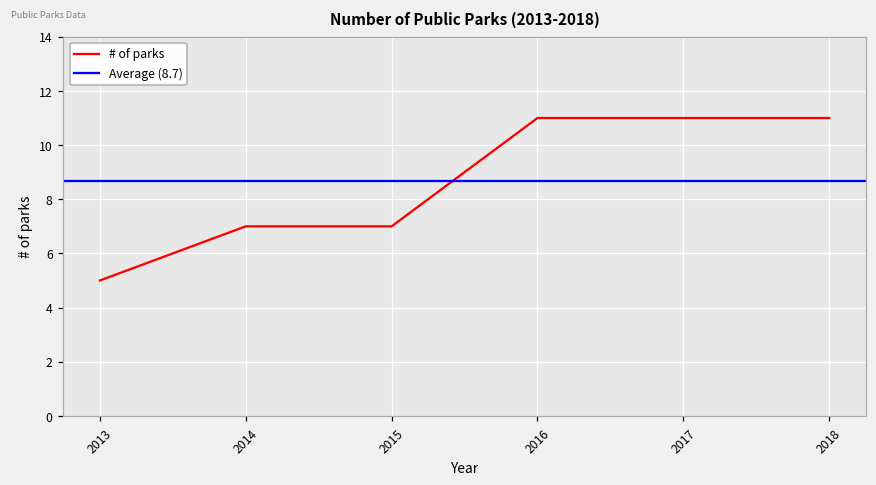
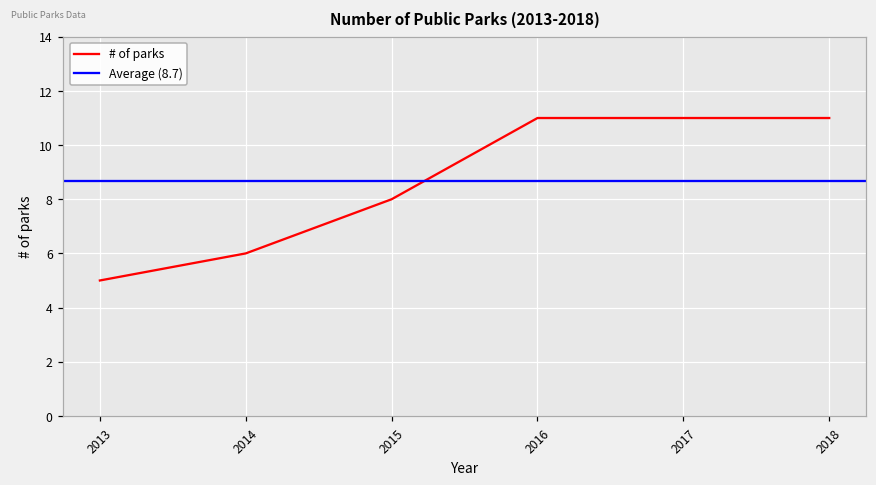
  {
    "2013": 5,
-   "2014": 7,
-   "2015": 7,
+   "2014": 6,
+   "2015": 8,
    "2016": 11,
    "2017": 11,
    "2018": 11
  }
